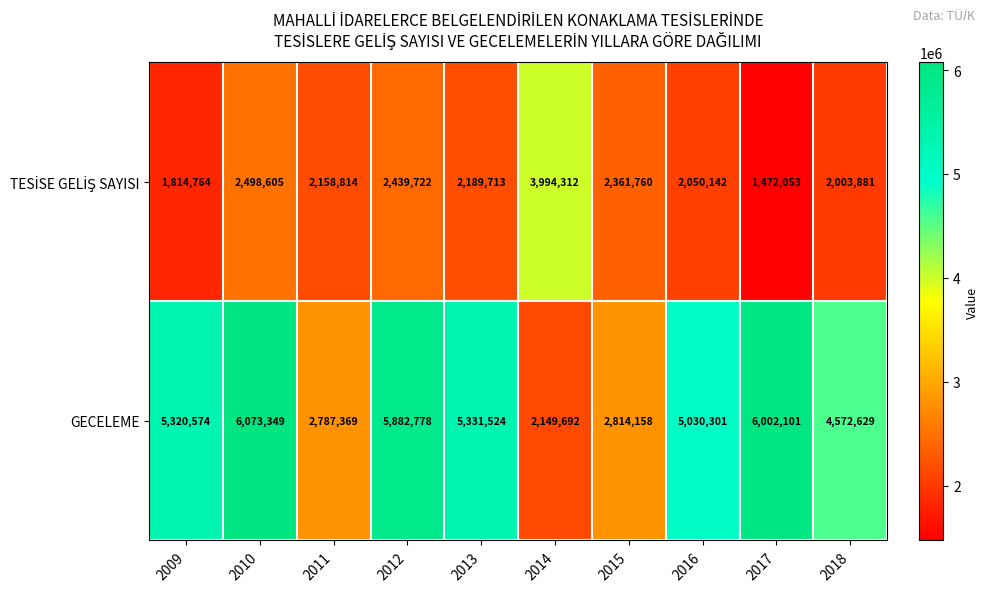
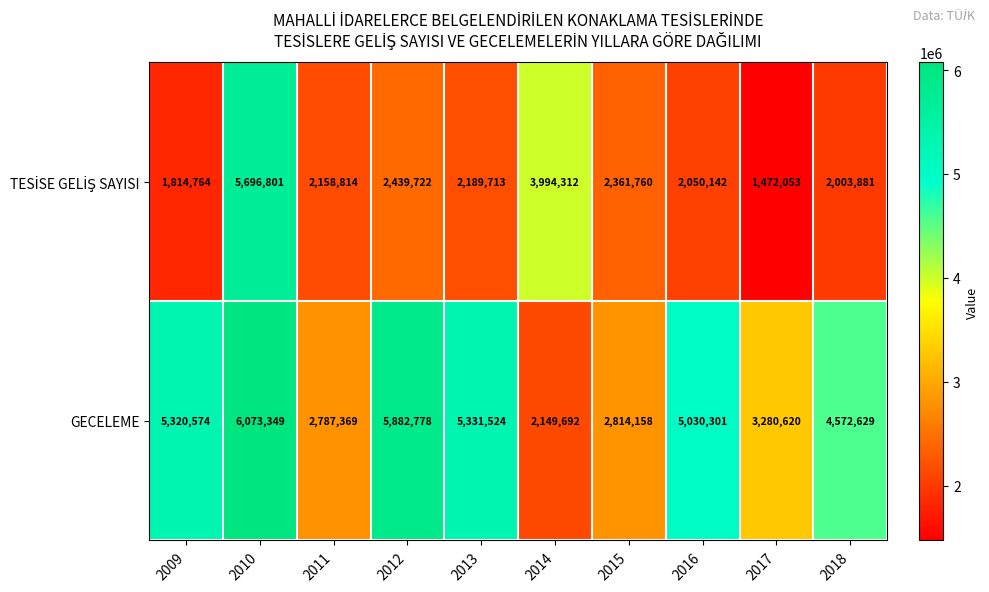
  {
    "TESİSE GELİŞ SAYISI": {
      "2009": "1,814,764",
-     "2010": "2,498,605",
+     "2010": "5,696,801",
      "2011": "2,158,814",
      "2012": "2,439,722",
      "2013": "2,189,713",
      "2014": "3,994,312",
      "2015": "2,361,760",
      "2016": "2,050,142",
      "2017": "1,472,053",
      "2018": "2,003,881"
    },
    "GECELEME": {
      "2009": "5,320,574",
      "2010": "6,073,349",
      "2011": "2,787,369",
      "2012": "5,882,778",
      "2013": "5,331,524",
      "2014": "2,149,692",
      "2015": "2,814,158",
      "2016": "5,030,301",
-     "2017": "6,002,101",
+     "2017": "3,280,620",
      "2018": "4,572,629"
    }
  }
